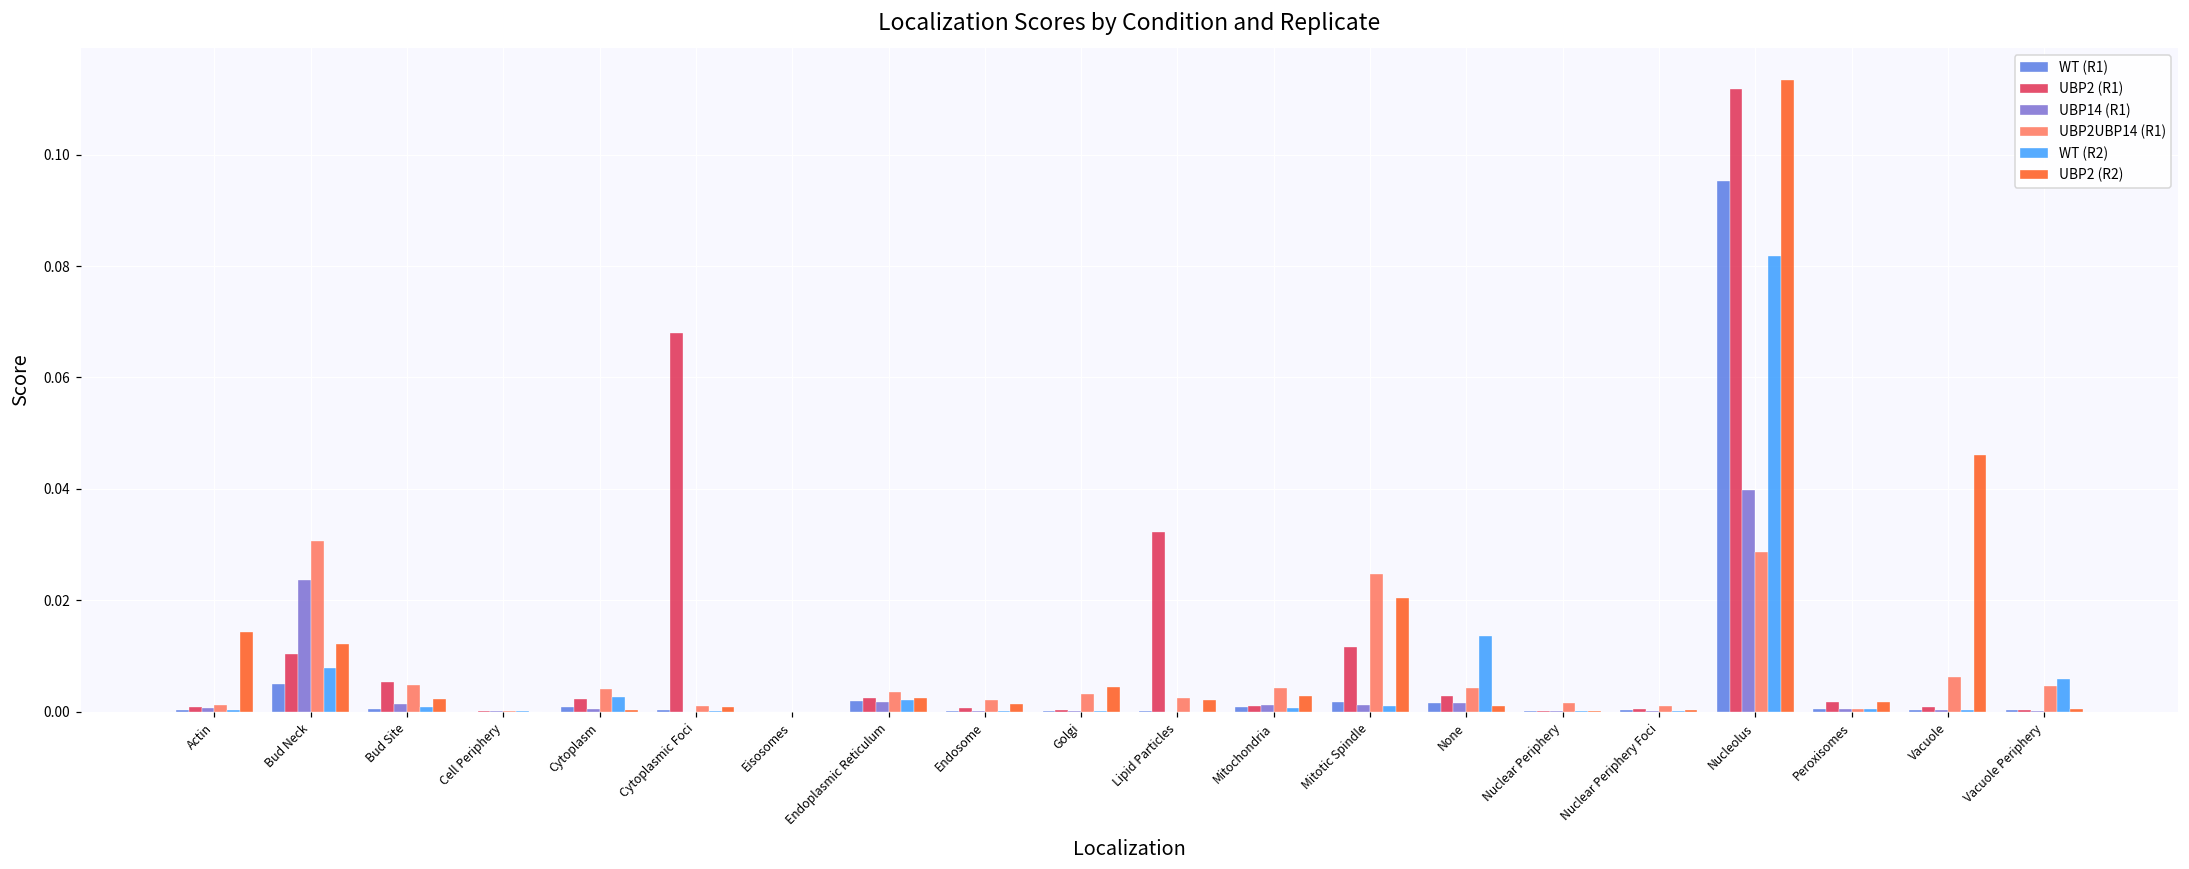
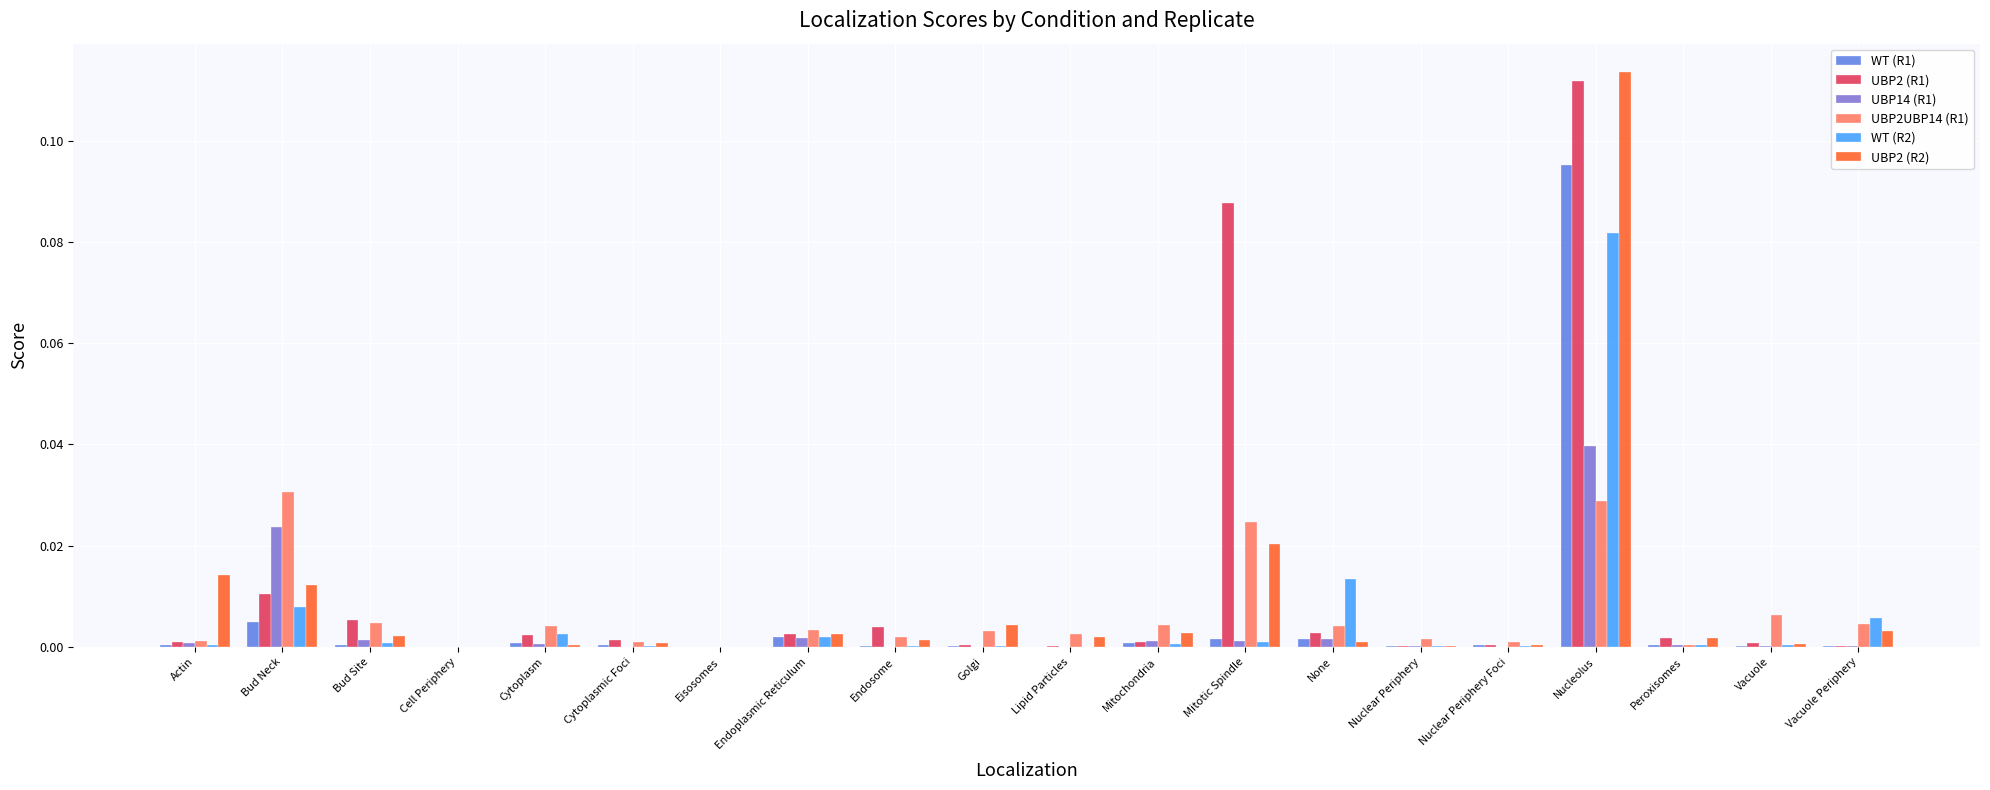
  {
    "UBP2 (R1)": {
      "Actin": 0.001,
      "Bud Neck": 0.010,
      "Bud Site": 0.005,
      "Cytoplasm": 0.002,
-     "Cytoplasmic Foci": 0.068,
+     "Cytoplasmic Foci": 0.001,
      "Endoplasmic Reticulum": 0.002,
-     "Endosome": 0.001,
-     "Lipid Particles": 0.032,
+     "Endosome": 0.004,
+     "Lipid Particles": 0.000,
      "Mitochondria": 0.001,
-     "Mitotic Spindle": 0.012,
+     "Mitotic Spindle": 0.088,
      "None": 0.003,
      "Nucleolus": 0.112,
      "Peroxisomes": 0.002,
      "Vacuole": 0.001
    },
    "UBP2UBP14 (R1)": {
      "Actin": 0.001,
      "Bud Neck": 0.031,
      "Bud Site": 0.005,
      "Cytoplasm": 0.004,
      "Cytoplasmic Foci": 0.001,
      "Endoplasmic Reticulum": 0.003,
      "Endosome": 0.002,
      "Golgi": 0.003,
      "Lipid Particles": 0.003,
      "Mitochondria": 0.004,
      "Mitotic Spindle": 0.025,
      "None": 0.004,
      "Nuclear Periphery": 0.002,
      "Nuclear Periphery Foci": 0.001,
      "Nucleolus": 0.029,
      "Vacuole": 0.006,
      "Vacuole Periphery": 0.005
    },
    "WT (R2)": {
      "Bud Neck": 0.008,
      "Bud Site": 0.001,
      "Cytoplasm": 0.003,
      "Endoplasmic Reticulum": 0.002,
      "Mitochondria": 0.001,
      "Mitotic Spindle": 0.001,
      "None": 0.014,
      "Nucleolus": 0.082,
      "Vacuole Periphery": 0.006
    },
    "UBP2 (R2)": {
      "Actin": 0.014,
      "Bud Neck": 0.012,
      "Bud Site": 0.002,
      "Cytoplasmic Foci": 0.001,
      "Endoplasmic Reticulum": 0.002,
      "Endosome": 0.001,
      "Golgi": 0.004,
      "Lipid Particles": 0.002,
      "Mitochondria": 0.003,
      "Mitotic Spindle": 0.020,
      "None": 0.001,
      "Nucleolus": 0.113,
      "Peroxisomes": 0.002,
-     "Vacuole": 0.046,
-     "Vacuole Periphery": 0.000
+     "Vacuole": 0.001,
+     "Vacuole Periphery": 0.003
    }
  }
